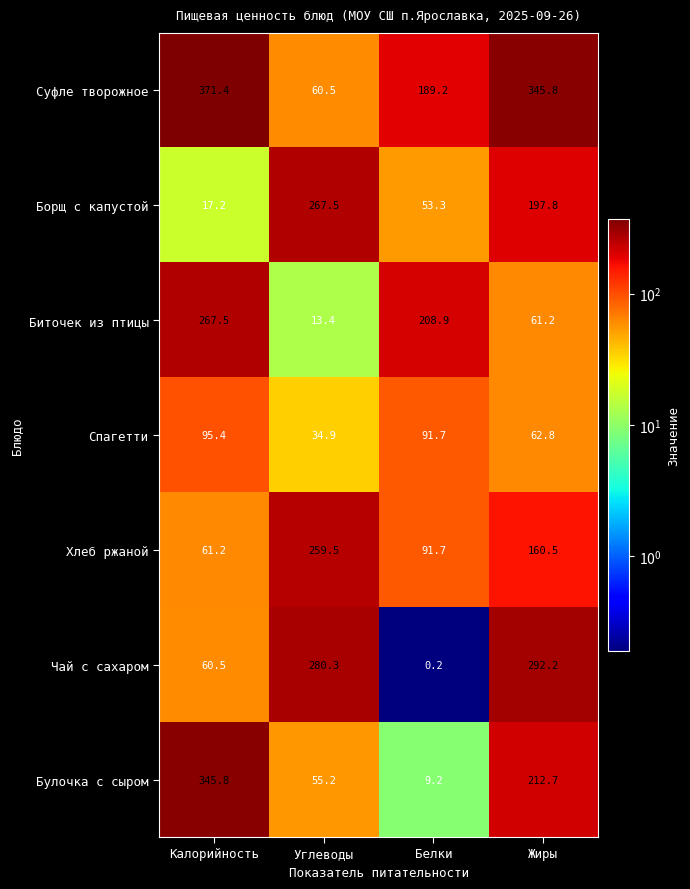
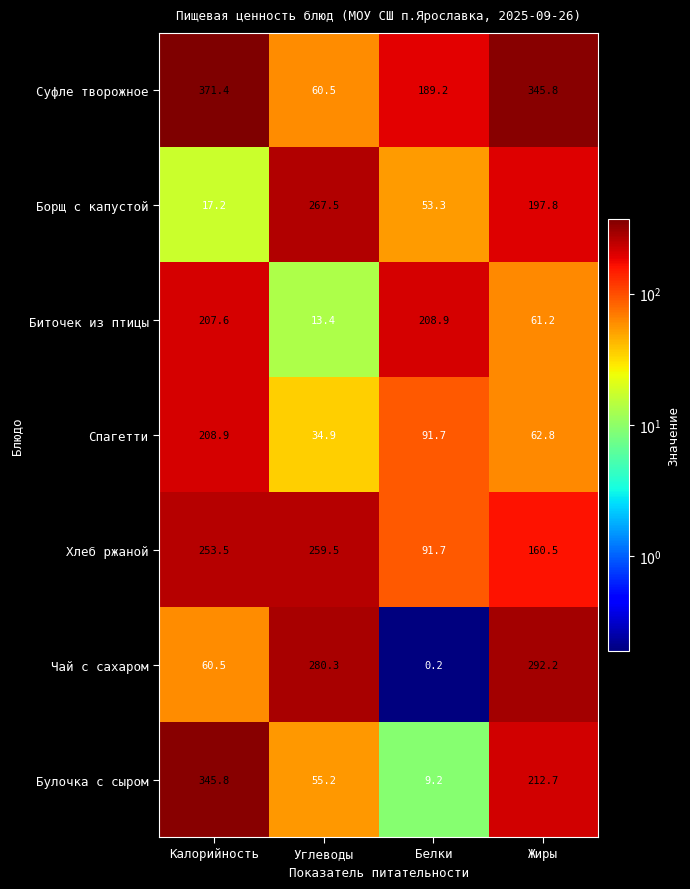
  {
    "Суфле творожное": {
      "Калорийность": 371.4,
      "Углеводы": 60.5,
      "Белки": 189.2,
      "Жиры": 345.8
    },
    "Борщ с капустой": {
      "Калорийность": 17.2,
      "Углеводы": 267.5,
      "Белки": 53.3,
      "Жиры": 197.8
    },
    "Биточек из птицы": {
-     "Калорийность": 267.5,
+     "Калорийность": 207.6,
      "Углеводы": 13.4,
      "Белки": 208.9,
      "Жиры": 61.2
    },
    "Спагетти": {
-     "Калорийность": 95.4,
+     "Калорийность": 208.9,
      "Углеводы": 34.9,
      "Белки": 91.7,
      "Жиры": 62.8
    },
    "Хлеб ржаной": {
-     "Калорийность": 61.2,
+     "Калорийность": 253.5,
      "Углеводы": 259.5,
      "Белки": 91.7,
      "Жиры": 160.5
    },
    "Чай с сахаром": {
      "Калорийность": 60.5,
      "Углеводы": 280.3,
      "Белки": 0.2,
      "Жиры": 292.2
    },
    "Булочка с сыром": {
      "Калорийность": 345.8,
      "Углеводы": 55.2,
      "Белки": 9.2,
      "Жиры": 212.7
    }
  }
